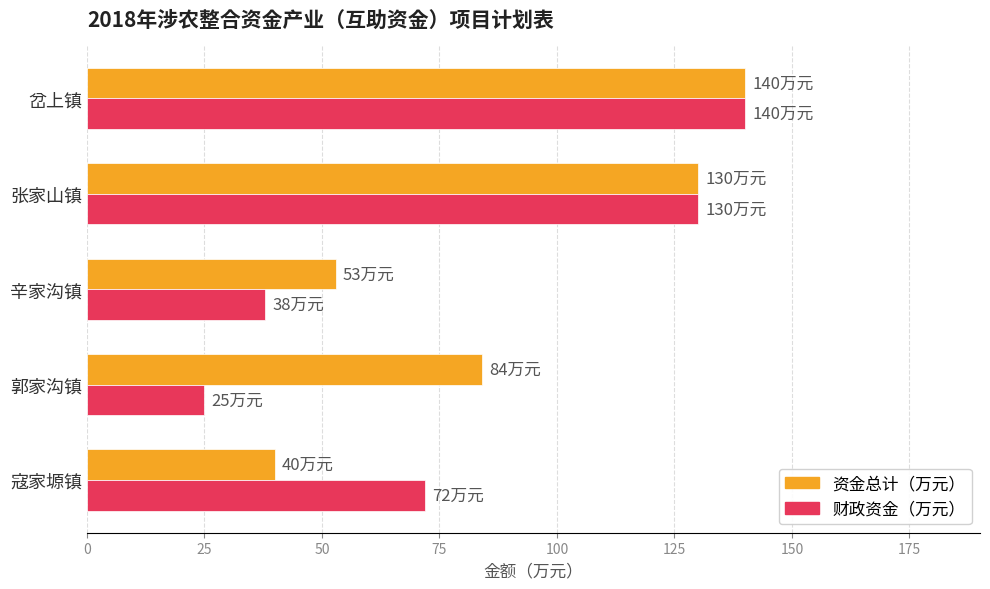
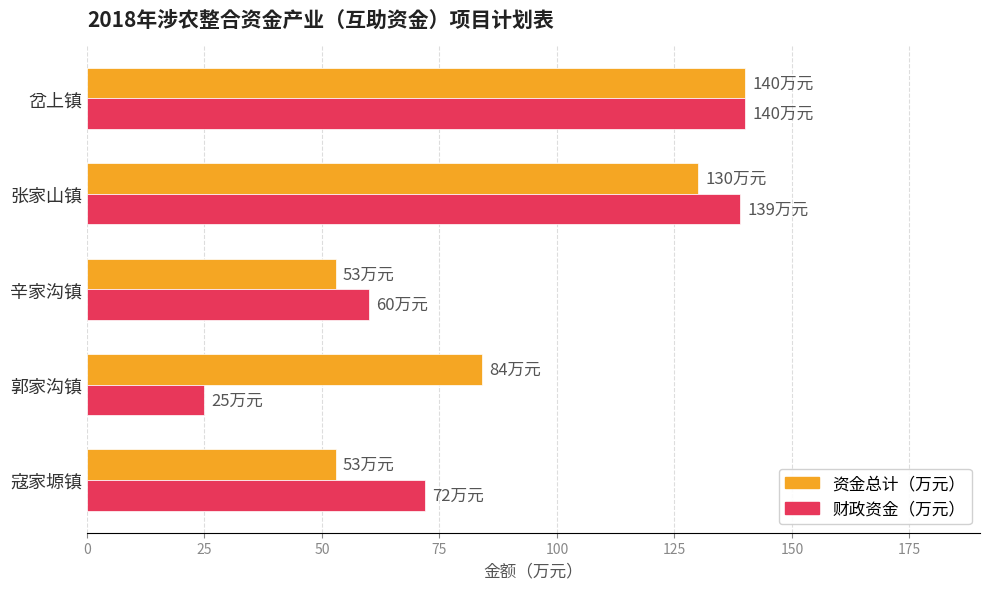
  {
    "资金总计（万元）": {
      "岔上镇": 140,
      "张家山镇": 130,
      "辛家沟镇": 53,
      "郭家沟镇": 84,
-     "寇家塬镇": 40
+     "寇家塬镇": 53
    },
    "财政资金（万元）": {
      "岔上镇": 140,
-     "张家山镇": 130,
-     "辛家沟镇": 38,
+     "张家山镇": 139,
+     "辛家沟镇": 60,
      "郭家沟镇": 25,
      "寇家塬镇": 72
    }
  }
